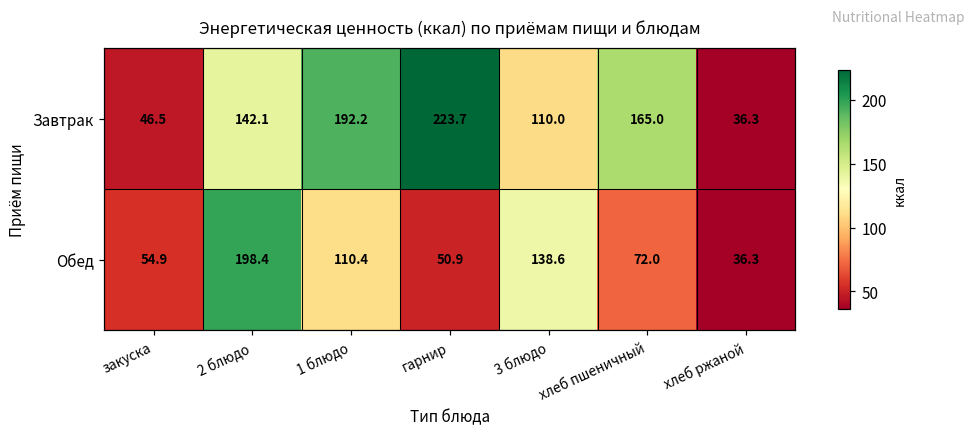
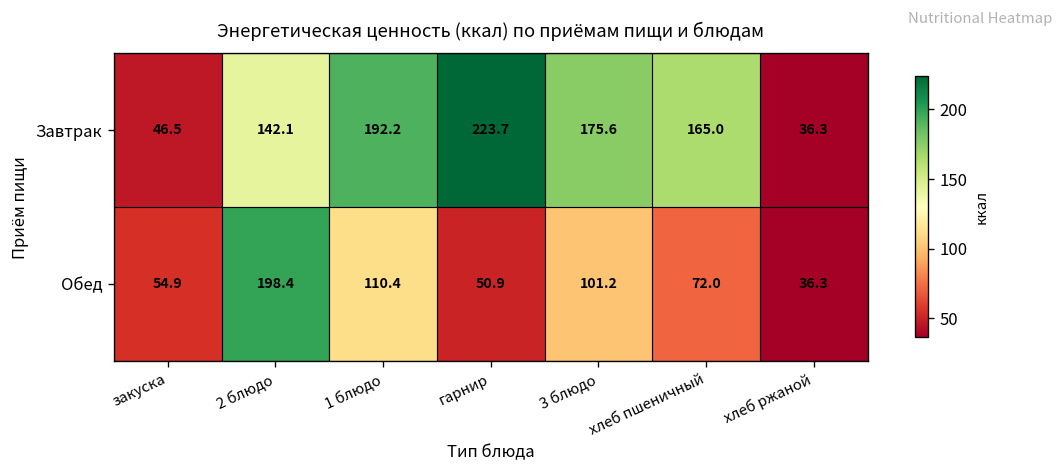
  {
    "Завтрак": {
      "закуска": 46.5,
      "2 блюдо": 142.1,
      "1 блюдо": 192.2,
      "гарнир": 223.7,
-     "3 блюдо": 110.0,
+     "3 блюдо": 175.6,
      "хлеб пшеничный": 165.0,
      "хлеб ржаной": 36.3
    },
    "Обед": {
      "закуска": 54.9,
      "2 блюдо": 198.4,
      "1 блюдо": 110.4,
      "гарнир": 50.9,
-     "3 блюдо": 138.6,
+     "3 блюдо": 101.2,
      "хлеб пшеничный": 72.0,
      "хлеб ржаной": 36.3
    }
  }
